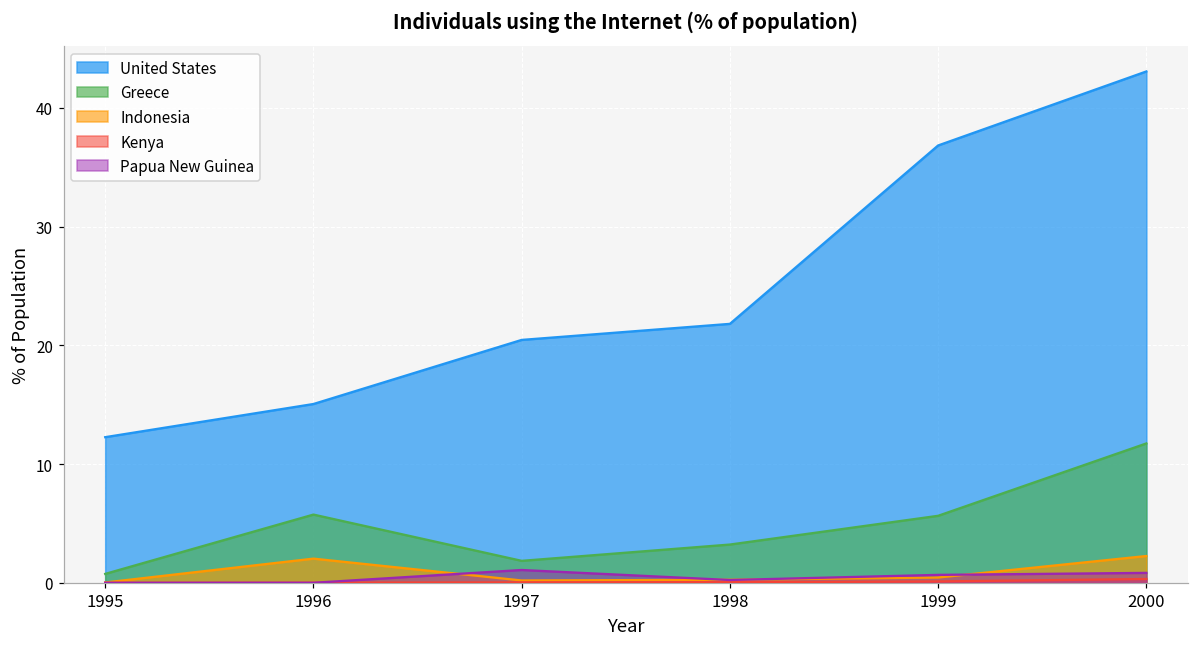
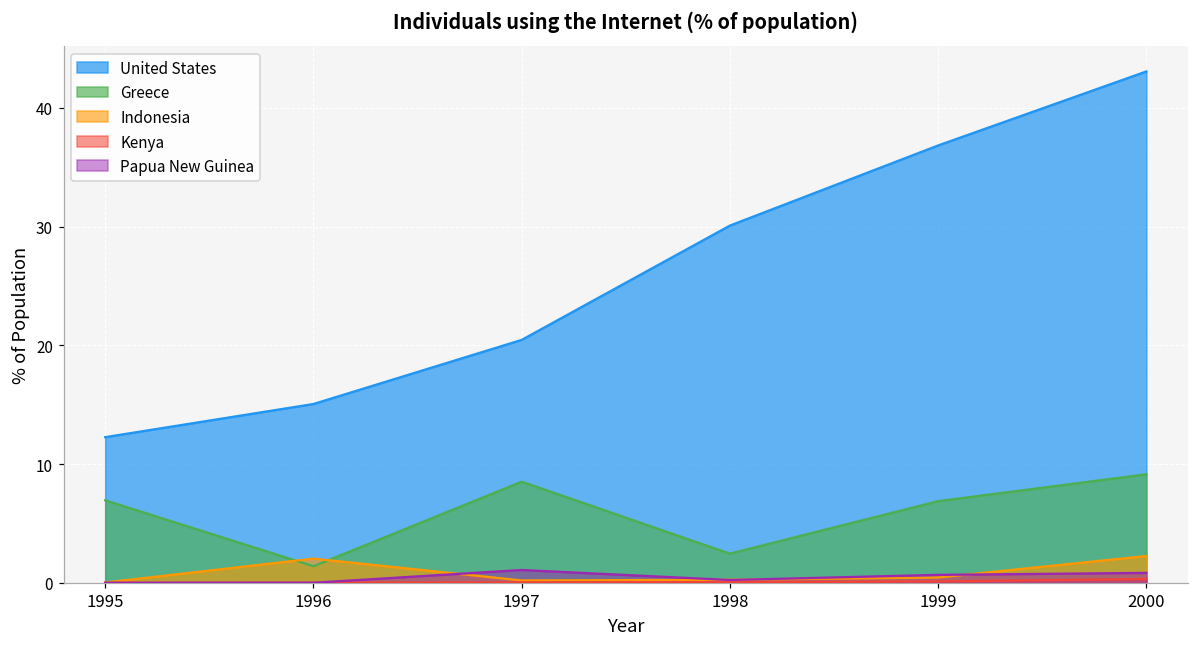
  {
    "United States": {
      "1995": 12.3,
      "1996": 15.1,
      "1997": 20.5,
-     "1998": 21.8,
+     "1998": 30.1,
      "1999": 36.8,
      "2000": 43.1
    },
    "Greece": {
-     "1995": 0.7,
-     "1996": 5.7,
-     "1997": 1.8,
-     "1998": 3.2,
-     "1999": 5.6,
-     "2000": 11.7
+     "1995": 6.9,
+     "1996": 1.4,
+     "1997": 8.5,
+     "1998": 2.5,
+     "1999": 6.9,
+     "2000": 9.1
    },
    "Indonesia": {
      "1996": 2.0,
      "2000": 2.3
    },
    "Kenya": {
      "1999": 0.1,
      "2000": 0.3
    },
    "Papua New Guinea": {
      "1997": 1.1,
      "2000": 0.8
    }
  }
